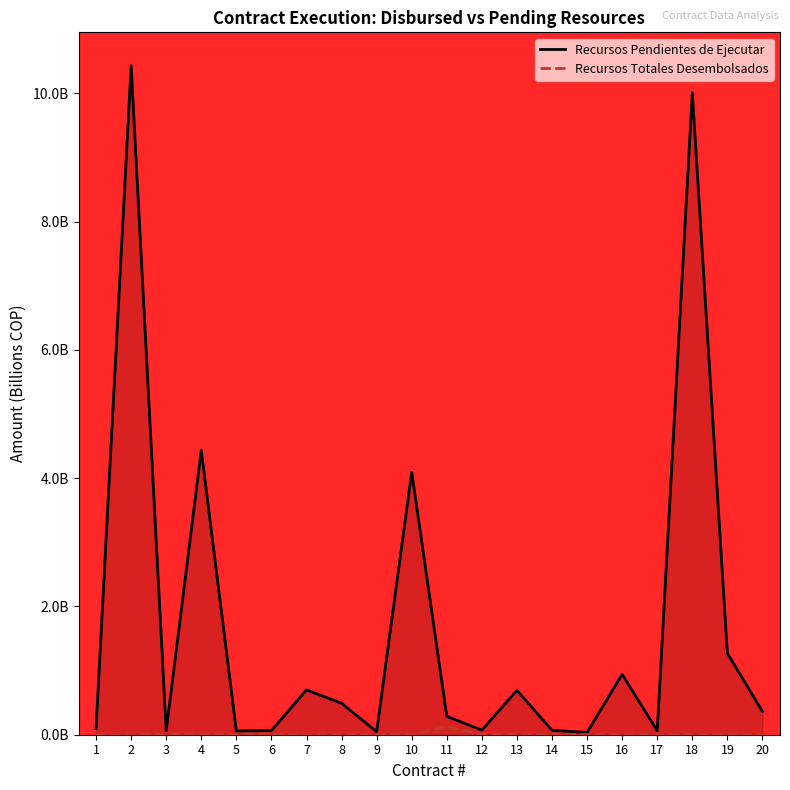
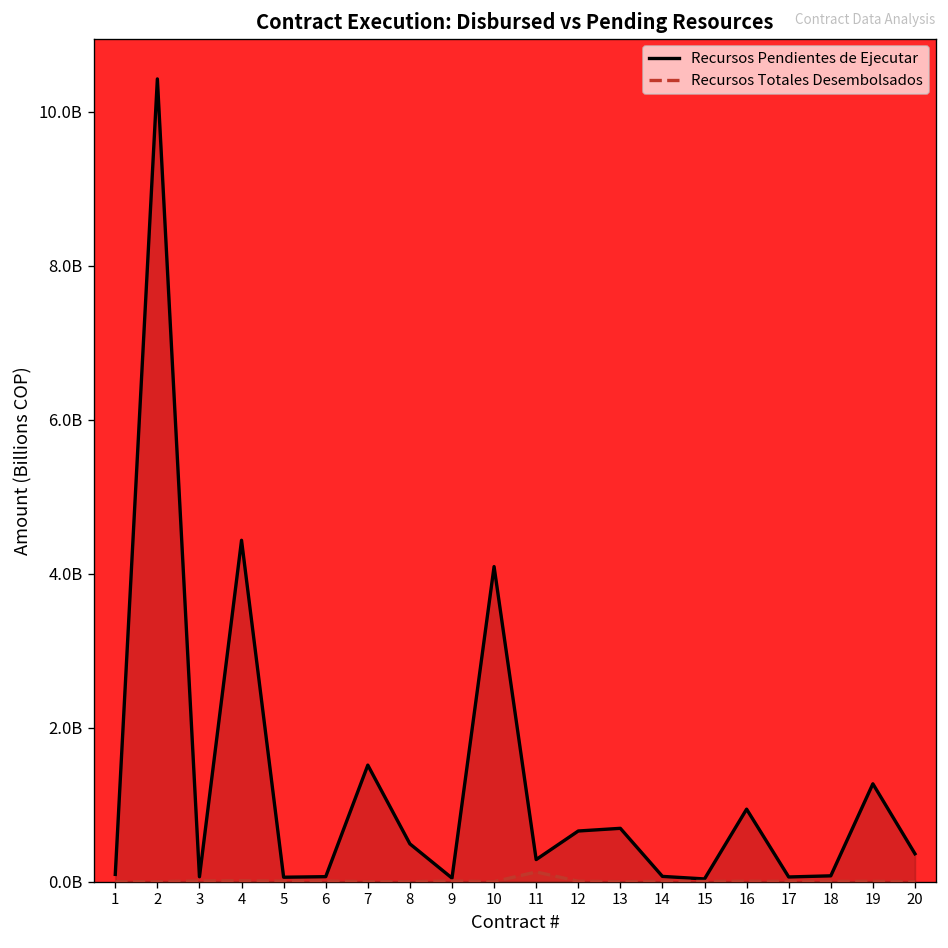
  {
    "Recursos Pendientes de Ejecutar": {
      "1": 100000000,
      "2": 10400000000,
      "3": 100000000,
      "4": 4400000000,
      "5": 100000000,
      "6": 100000000,
-     "7": 700000000,
+     "7": 1500000000,
      "8": 500000000,
      "10": 4100000000,
      "11": 300000000,
-     "12": 100000000,
+     "12": 700000000,
      "13": 700000000,
      "14": 100000000,
      "16": 900000000,
      "17": 100000000,
-     "18": 10000000000,
+     "18": 100000000,
      "19": 1300000000,
      "20": 400000000
    },
    "Recursos Totales Desembolsados": {
      "1": 0,
      "2": 0,
      "3": 0,
      "4": 0,
      "5": 0,
      "6": 0,
      "7": 0,
      "8": 0,
      "10": 0,
      "11": 100000000,
      "12": 0,
      "13": 0,
      "14": 0,
      "16": 0,
      "17": 0,
      "18": 0,
      "19": 0,
      "20": 0
    }
  }
